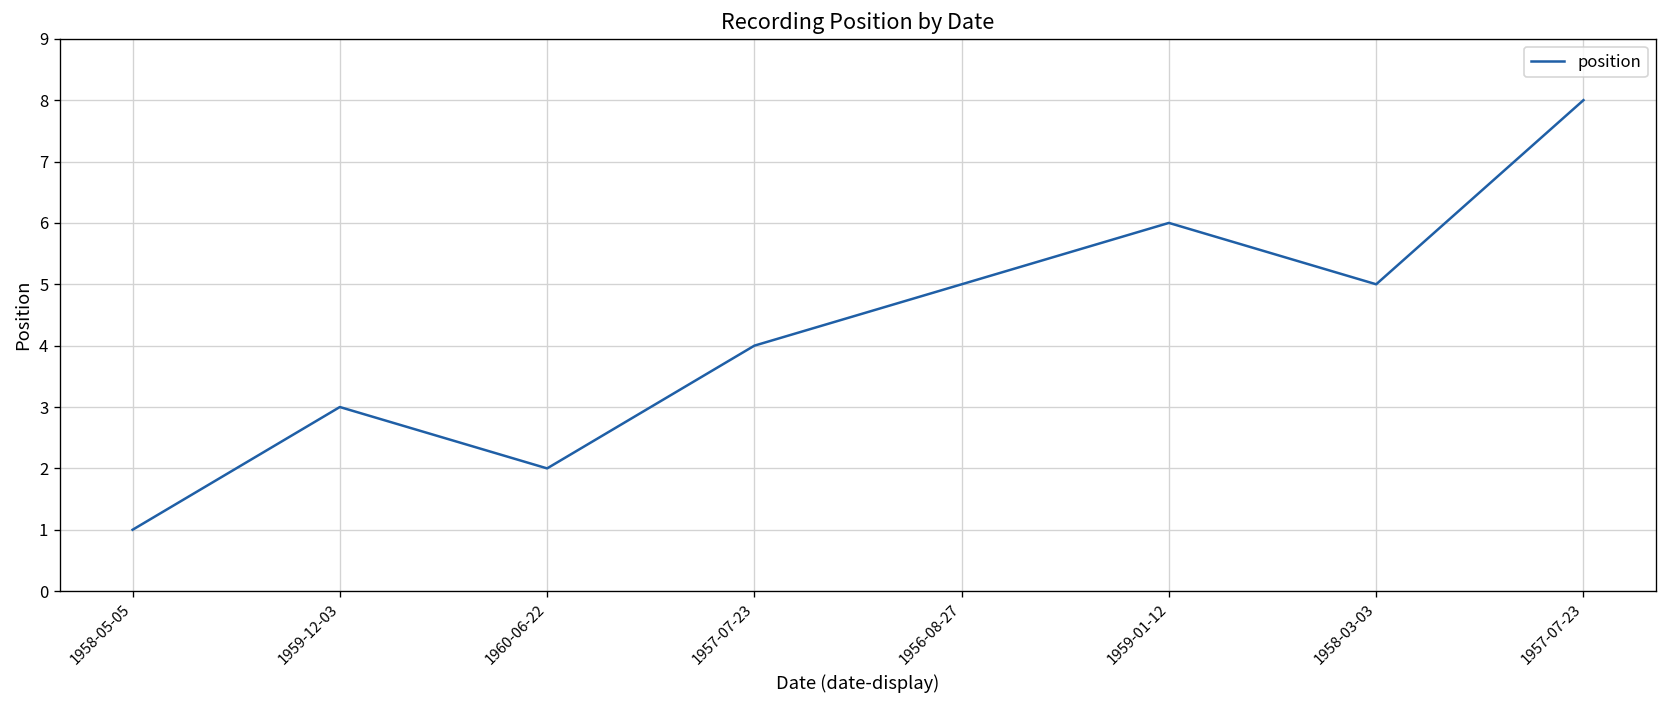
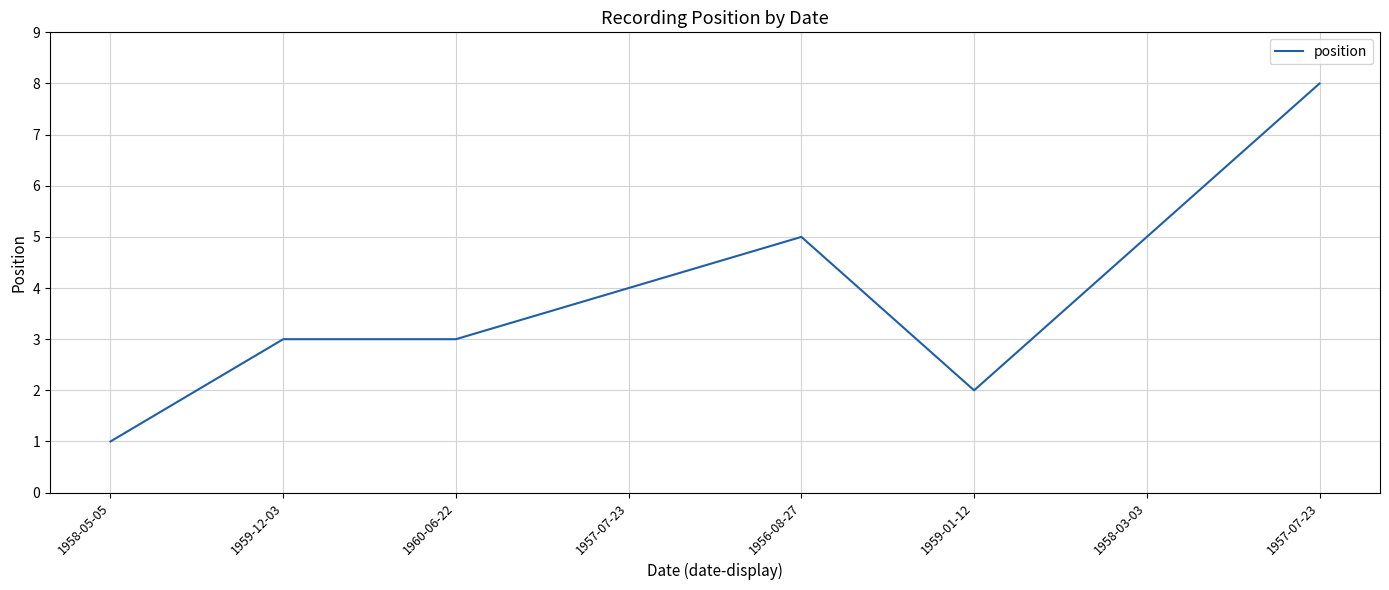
  {
    "1958-05-05": 1,
    "1959-12-03": 3,
-   "1960-06-22": 2,
+   "1960-06-22": 3,
    "1956-08-27": 5,
-   "1959-01-12": 6,
+   "1959-01-12": 2,
    "1958-03-03": 5
  }
